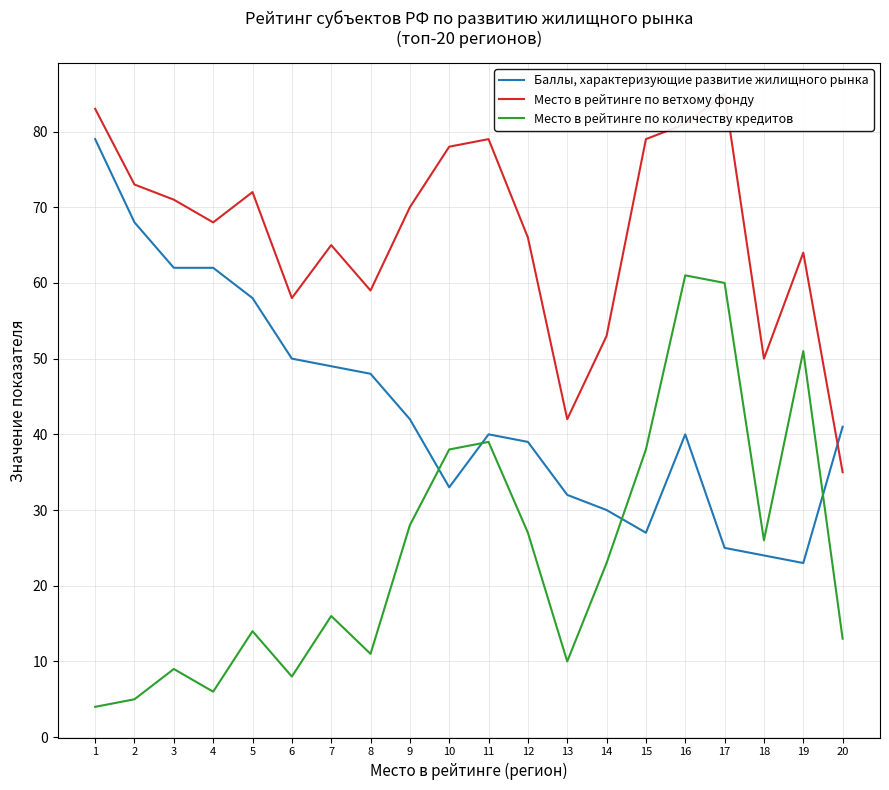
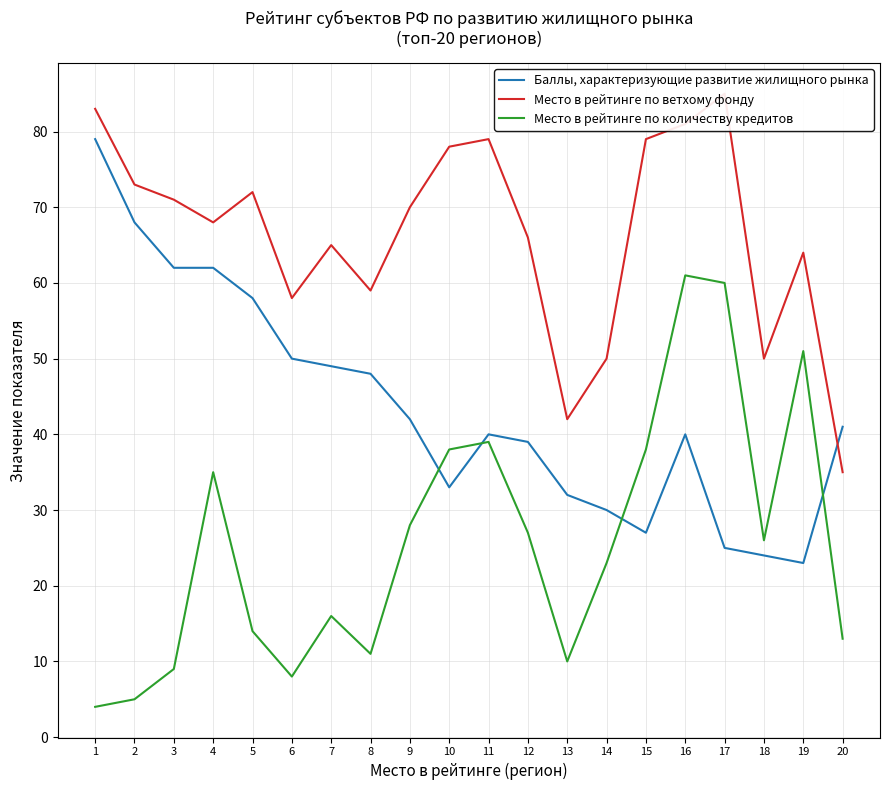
  {
    "Баллы, характеризующие развитие жилищного рынка": {
      "1": 79,
      "2": 68,
      "3": 62,
      "4": 62,
      "5": 58,
      "6": 50,
      "7": 49,
      "8": 48,
      "9": 42,
      "10": 33,
      "11": 40,
      "12": 39,
      "13": 32,
      "14": 30,
      "15": 27,
      "16": 40,
      "17": 25,
      "18": 24,
      "19": 23,
      "20": 41
    },
    "Место в рейтинге по ветхому фонду": {
      "1": 83,
      "2": 73,
      "3": 71,
      "4": 68,
      "5": 72,
      "6": 58,
      "7": 65,
      "8": 59,
      "9": 70,
      "10": 78,
      "11": 79,
      "12": 66,
      "13": 42,
-     "14": 53,
+     "14": 50,
      "15": 79,
      "18": 50,
      "19": 64,
      "20": 35
    },
    "Место в рейтинге по количеству кредитов": {
      "1": 4,
      "2": 5,
      "3": 9,
-     "4": 6,
+     "4": 35,
      "5": 14,
      "6": 8,
      "7": 16,
      "8": 11,
      "9": 28,
      "10": 38,
      "11": 39,
      "12": 27,
      "13": 10,
      "14": 23,
      "15": 38,
      "16": 61,
      "17": 60,
      "18": 26,
      "19": 51,
      "20": 13
    }
  }
